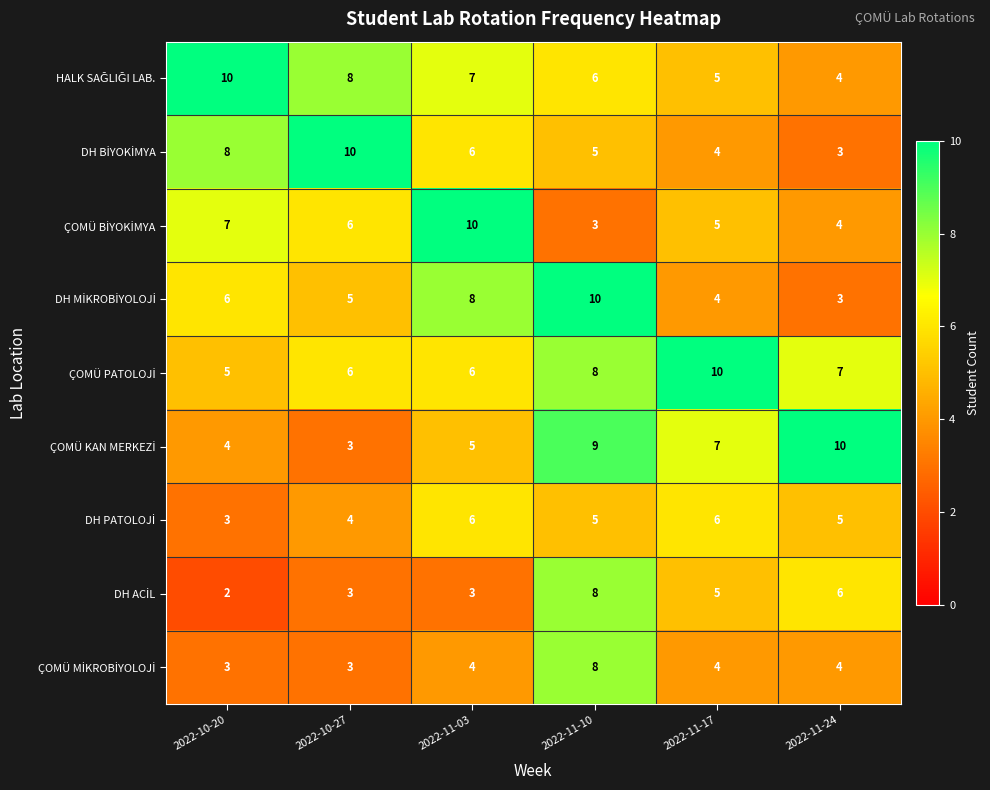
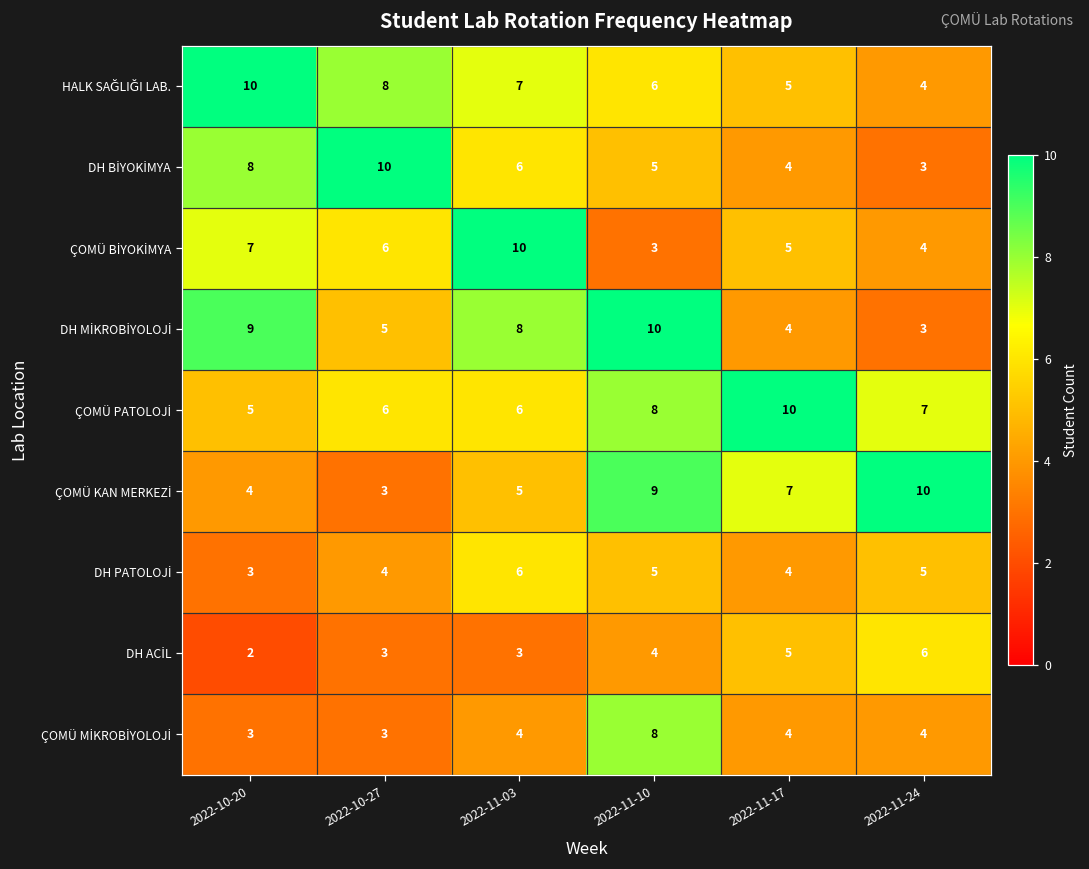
  {
    "HALK SAĞLIĞI LAB.": {
      "2022-10-20": 10,
      "2022-10-27": 8,
      "2022-11-03": 7,
      "2022-11-10": 6,
      "2022-11-17": 5,
      "2022-11-24": 4
    },
    "DH BİYOKİMYA": {
      "2022-10-20": 8,
      "2022-10-27": 10,
      "2022-11-03": 6,
      "2022-11-10": 5,
      "2022-11-17": 4,
      "2022-11-24": 3
    },
    "ÇOMÜ BİYOKİMYA": {
      "2022-10-20": 7,
      "2022-10-27": 6,
      "2022-11-03": 10,
      "2022-11-10": 3,
      "2022-11-17": 5,
      "2022-11-24": 4
    },
    "DH MİKROBİYOLOJİ": {
-     "2022-10-20": 6,
+     "2022-10-20": 9,
      "2022-10-27": 5,
      "2022-11-03": 8,
      "2022-11-10": 10,
      "2022-11-17": 4,
      "2022-11-24": 3
    },
    "ÇOMÜ PATOLOJİ": {
      "2022-10-20": 5,
      "2022-10-27": 6,
      "2022-11-03": 6,
      "2022-11-10": 8,
      "2022-11-17": 10,
      "2022-11-24": 7
    },
    "ÇOMÜ KAN MERKEZİ": {
      "2022-10-20": 4,
      "2022-10-27": 3,
      "2022-11-03": 5,
      "2022-11-10": 9,
      "2022-11-17": 7,
      "2022-11-24": 10
    },
    "DH PATOLOJİ": {
      "2022-10-20": 3,
      "2022-10-27": 4,
      "2022-11-03": 6,
      "2022-11-10": 5,
-     "2022-11-17": 6,
+     "2022-11-17": 4,
      "2022-11-24": 5
    },
    "DH ACİL": {
      "2022-10-20": 2,
      "2022-10-27": 3,
      "2022-11-03": 3,
-     "2022-11-10": 8,
+     "2022-11-10": 4,
      "2022-11-17": 5,
      "2022-11-24": 6
    },
    "ÇOMÜ MİKROBİYOLOJİ": {
      "2022-10-20": 3,
      "2022-10-27": 3,
      "2022-11-03": 4,
      "2022-11-10": 8,
      "2022-11-17": 4,
      "2022-11-24": 4
    }
  }
